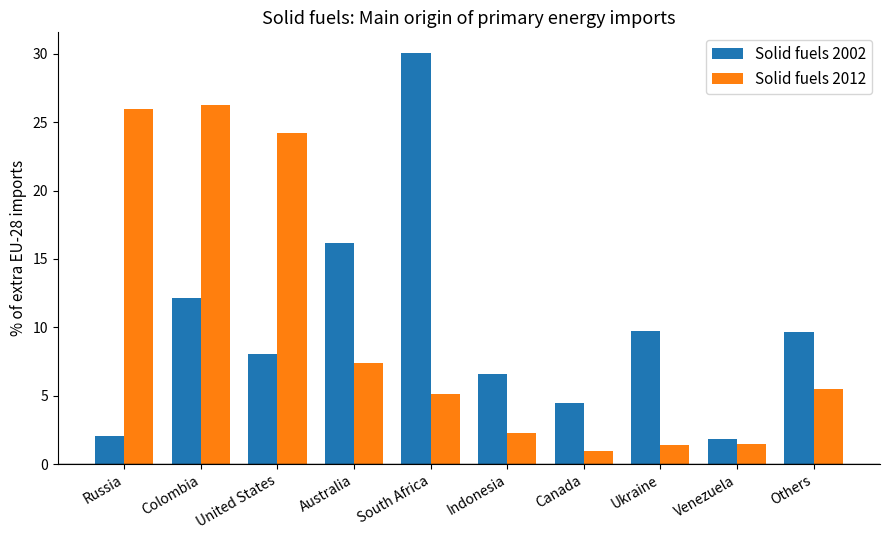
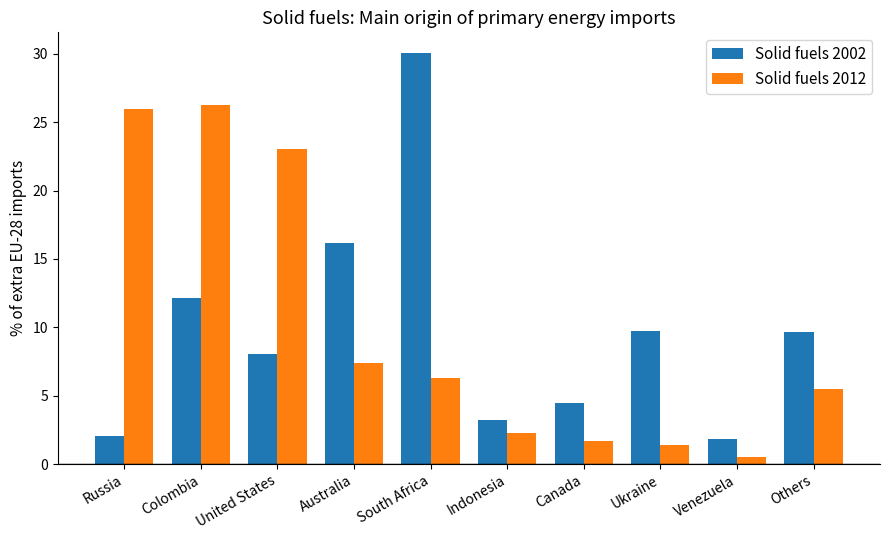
  {
    "Solid fuels 2002": {
      "Russia": 2.1,
      "Colombia": 12.1,
      "United States": 8.1,
      "Australia": 16.1,
      "South Africa": 30.1,
-     "Indonesia": 6.6,
+     "Indonesia": 3.2,
      "Canada": 4.4,
      "Ukraine": 9.7,
      "Venezuela": 1.8,
      "Others": 9.6
    },
    "Solid fuels 2012": {
      "Russia": 25.9,
      "Colombia": 26.3,
-     "United States": 24.2,
+     "United States": 23.0,
      "Australia": 7.4,
-     "South Africa": 5.1,
+     "South Africa": 6.3,
      "Indonesia": 2.3,
-     "Canada": 1.0,
+     "Canada": 1.7,
      "Ukraine": 1.4,
-     "Venezuela": 1.5,
+     "Venezuela": 0.5,
      "Others": 5.5
    }
  }
